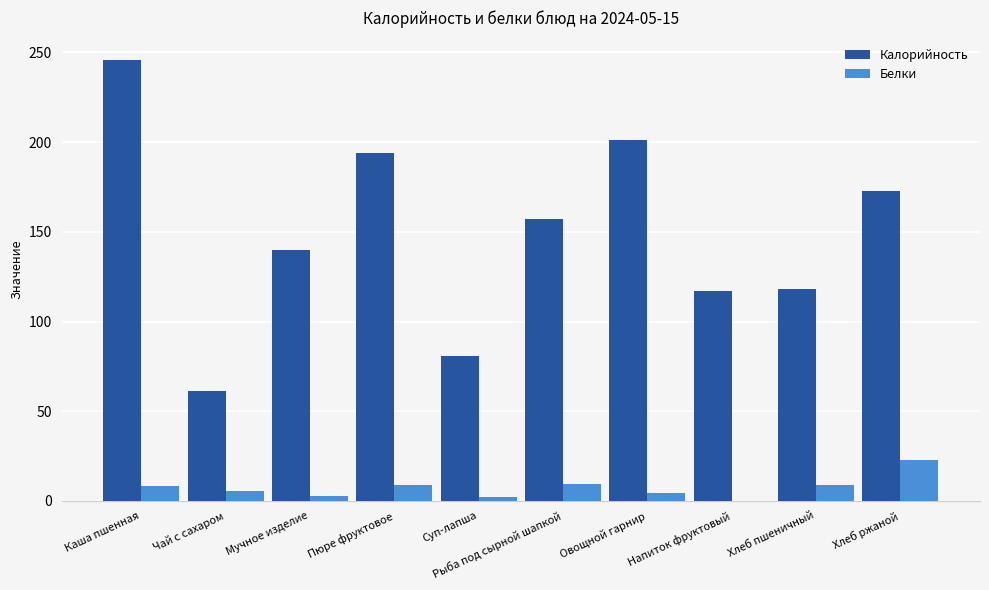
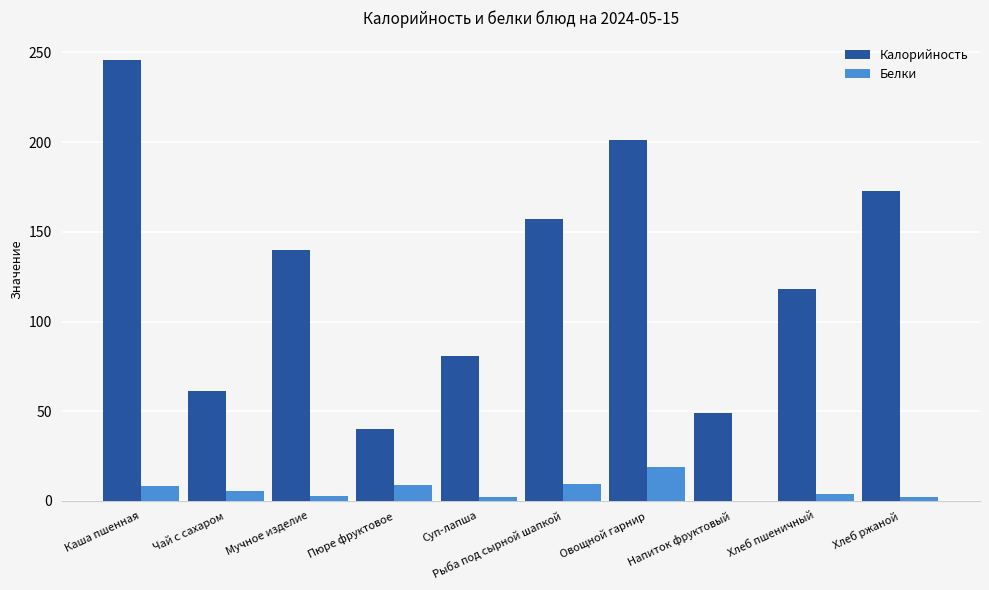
  {
    "Калорийность": {
      "Каша пшенная": 246,
      "Чай с сахаром": 61,
      "Мучное изделие": 140,
-     "Пюре фруктовое": 194,
+     "Пюре фруктовое": 40,
      "Суп-лапша": 81,
      "Рыба под сырной шапкой": 157,
      "Овощной гарнир": 201,
-     "Напиток фруктовый": 117,
+     "Напиток фруктовый": 49,
      "Хлеб пшеничный": 118,
      "Хлеб ржаной": 173
    },
    "Белки": {
      "Каша пшенная": 9,
      "Чай с сахаром": 6,
      "Мучное изделие": 3,
      "Пюре фруктовое": 9,
      "Суп-лапша": 2,
      "Рыба под сырной шапкой": 9,
-     "Овощной гарнир": 4,
-     "Хлеб пшеничный": 9,
-     "Хлеб ржаной": 23
+     "Овощной гарнир": 19,
+     "Хлеб пшеничный": 4,
+     "Хлеб ржаной": 2
    }
  }
